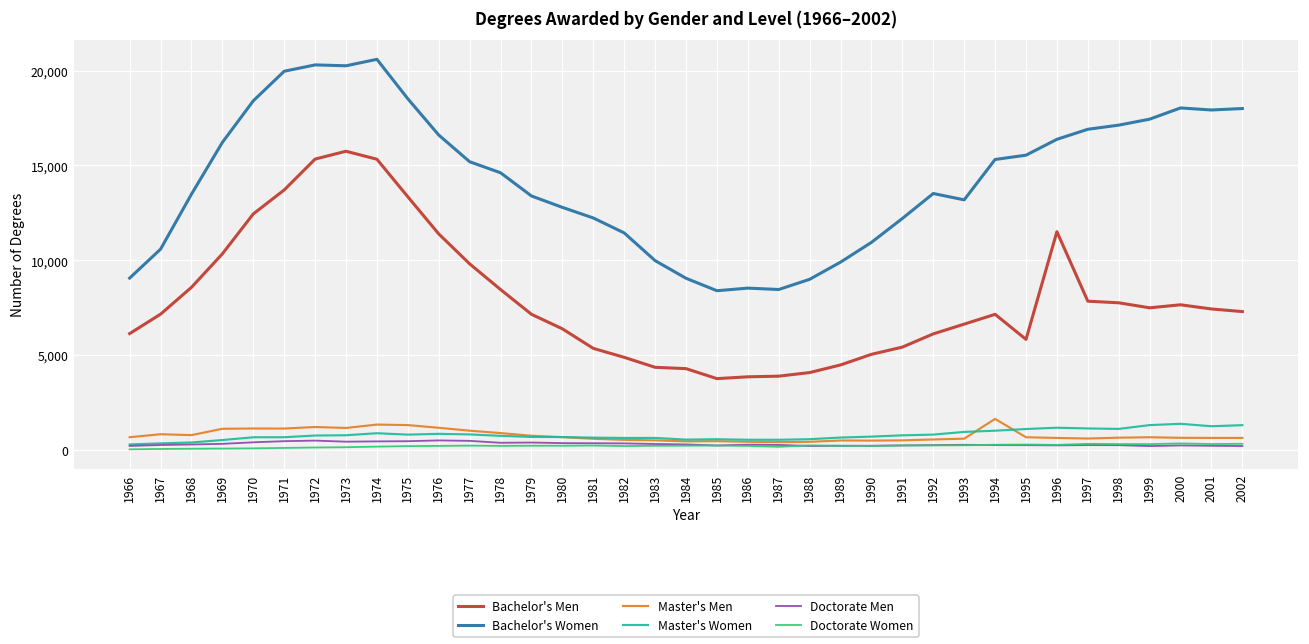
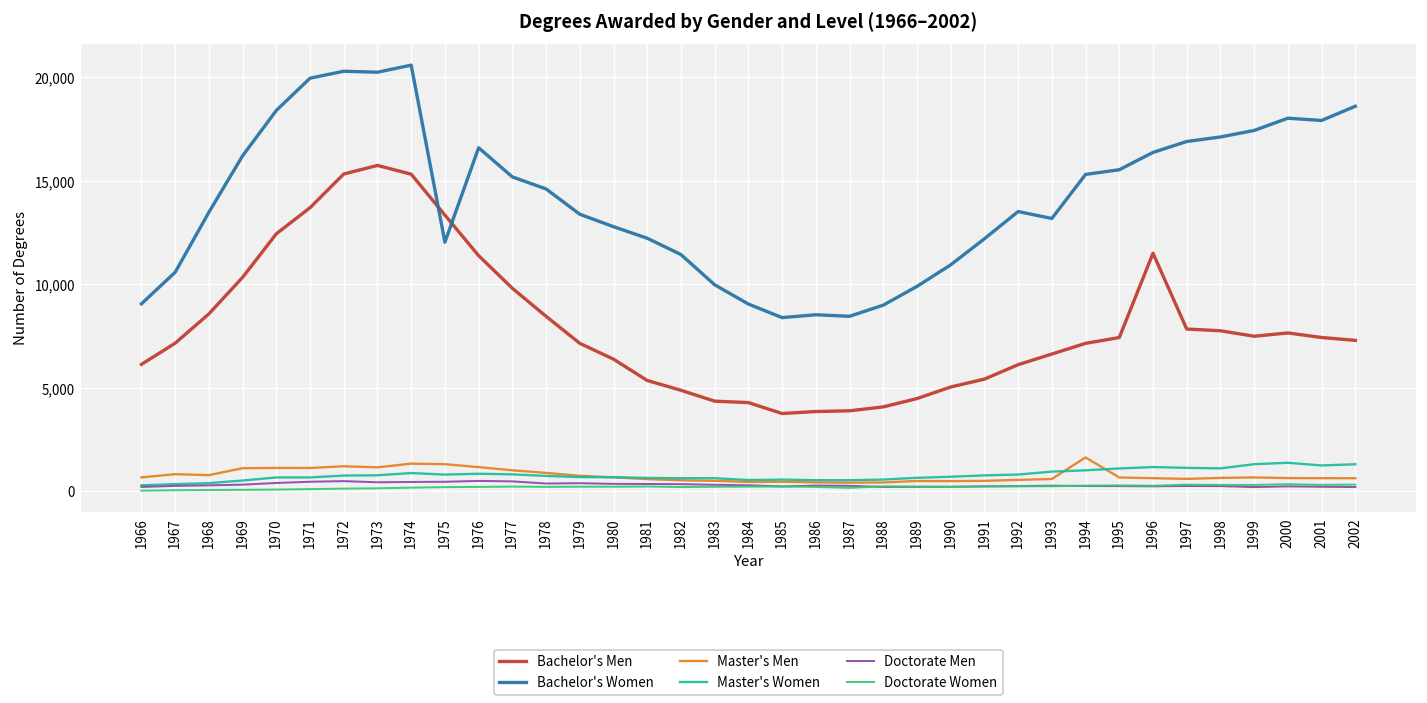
  {
    "Bachelor's Men": {
      "1966": "6,100",
      "1967": "7,200",
      "1968": "8,600",
      "1969": "10,300",
      "1970": "12,400",
      "1971": "13,700",
      "1972": "15,300",
      "1973": "15,700",
      "1974": "15,300",
      "1975": "13,300",
      "1976": "11,400",
      "1977": "9,800",
      "1978": "8,500",
      "1979": "7,200",
      "1980": "6,400",
      "1981": "5,400",
      "1982": "4,900",
      "1983": "4,400",
      "1984": "4,300",
      "1985": "3,800",
      "1986": "3,900",
      "1987": "3,900",
      "1988": "4,100",
      "1989": "4,500",
      "1990": "5,000",
      "1991": "5,400",
      "1992": "6,100",
      "1993": "6,600",
      "1994": "7,200",
-     "1995": "5,800",
+     "1995": "7,400",
      "1996": "11,500",
      "1997": "7,800",
      "1998": "7,800",
      "1999": "7,500",
      "2000": "7,700",
      "2001": "7,400",
      "2002": "7,300"
    },
    "Bachelor's Women": {
      "1966": "9,100",
      "1967": "10,600",
      "1968": "13,500",
      "1969": "16,200",
      "1970": "18,400",
      "1971": "20,000",
      "1972": "20,300",
      "1973": "20,200",
      "1974": "20,600",
-     "1975": "18,500",
+     "1975": "12,000",
      "1976": "16,600",
      "1977": "15,200",
      "1978": "14,600",
      "1979": "13,400",
      "1980": "12,800",
      "1981": "12,200",
      "1982": "11,400",
      "1983": "10,000",
      "1984": "9,100",
      "1985": "8,400",
      "1986": "8,500",
      "1987": "8,500",
      "1988": "9,000",
      "1989": "9,900",
      "1990": "10,900",
      "1991": "12,200",
      "1992": "13,500",
      "1993": "13,200",
      "1994": "15,300",
      "1995": "15,500",
      "1996": "16,400",
      "1997": "16,900",
      "1998": "17,100",
      "1999": "17,400",
      "2000": "18,000",
      "2001": "17,900",
-     "2002": "18,000"
+     "2002": "18,600"
    },
    "Master's Men": {
      "1966": "700",
      "1967": "800",
      "1968": "800",
      "1969": "1,100",
      "1970": "1,100",
      "1971": "1,100",
      "1972": "1,200",
      "1973": "1,200",
      "1974": "1,300",
      "1975": "1,300",
      "1976": "1,200",
      "1977": "1,000",
      "1989": "500",
      "1990": "500",
      "1991": "500",
      "1992": "600",
      "1993": "600",
      "1994": "1,600",
      "1995": "700",
      "1996": "600",
      "1997": "600",
      "1998": "700",
      "1999": "700",
      "2000": "600",
      "2001": "600",
      "2002": "600"
    },
    "Doctorate Men": {
      "1969": "300",
      "1970": "400",
      "1971": "500",
      "1972": "500",
      "1973": "400",
      "1974": "500",
      "1975": "500",
      "1976": "500",
      "1977": "500",
      "1978": "400",
      "1979": "400"
    }
  }
